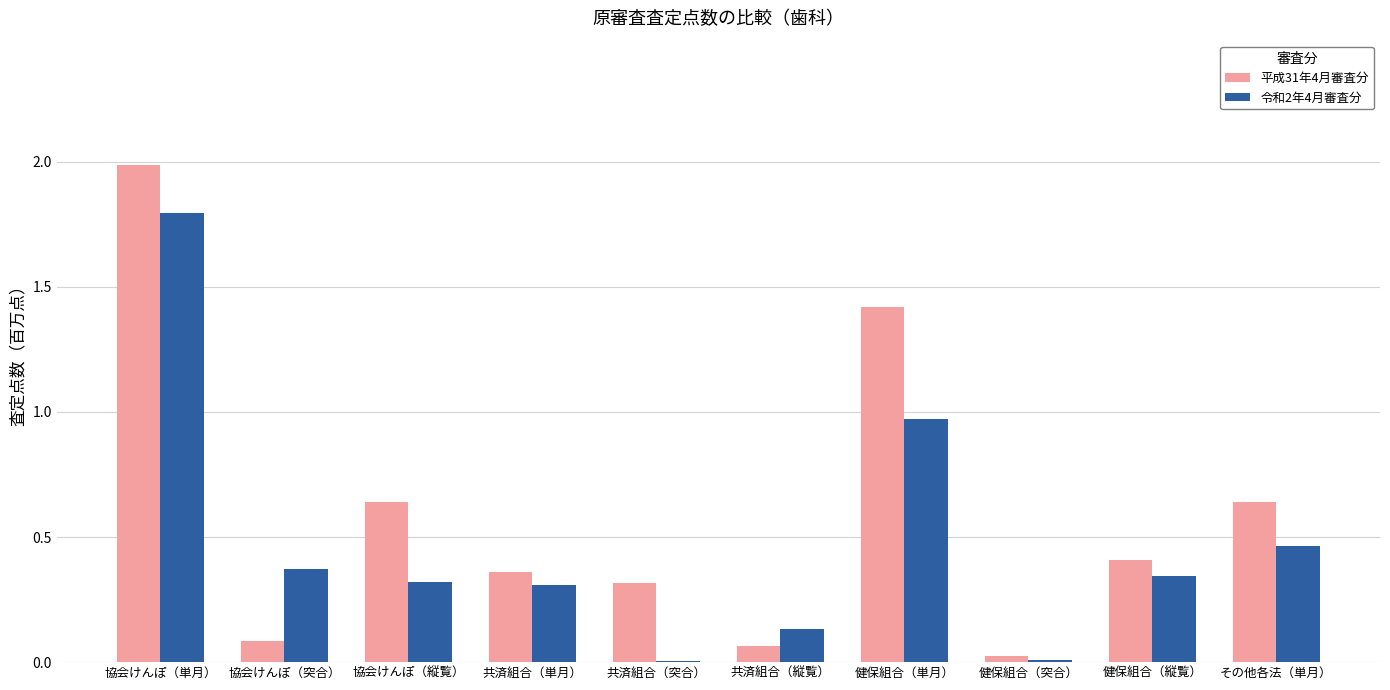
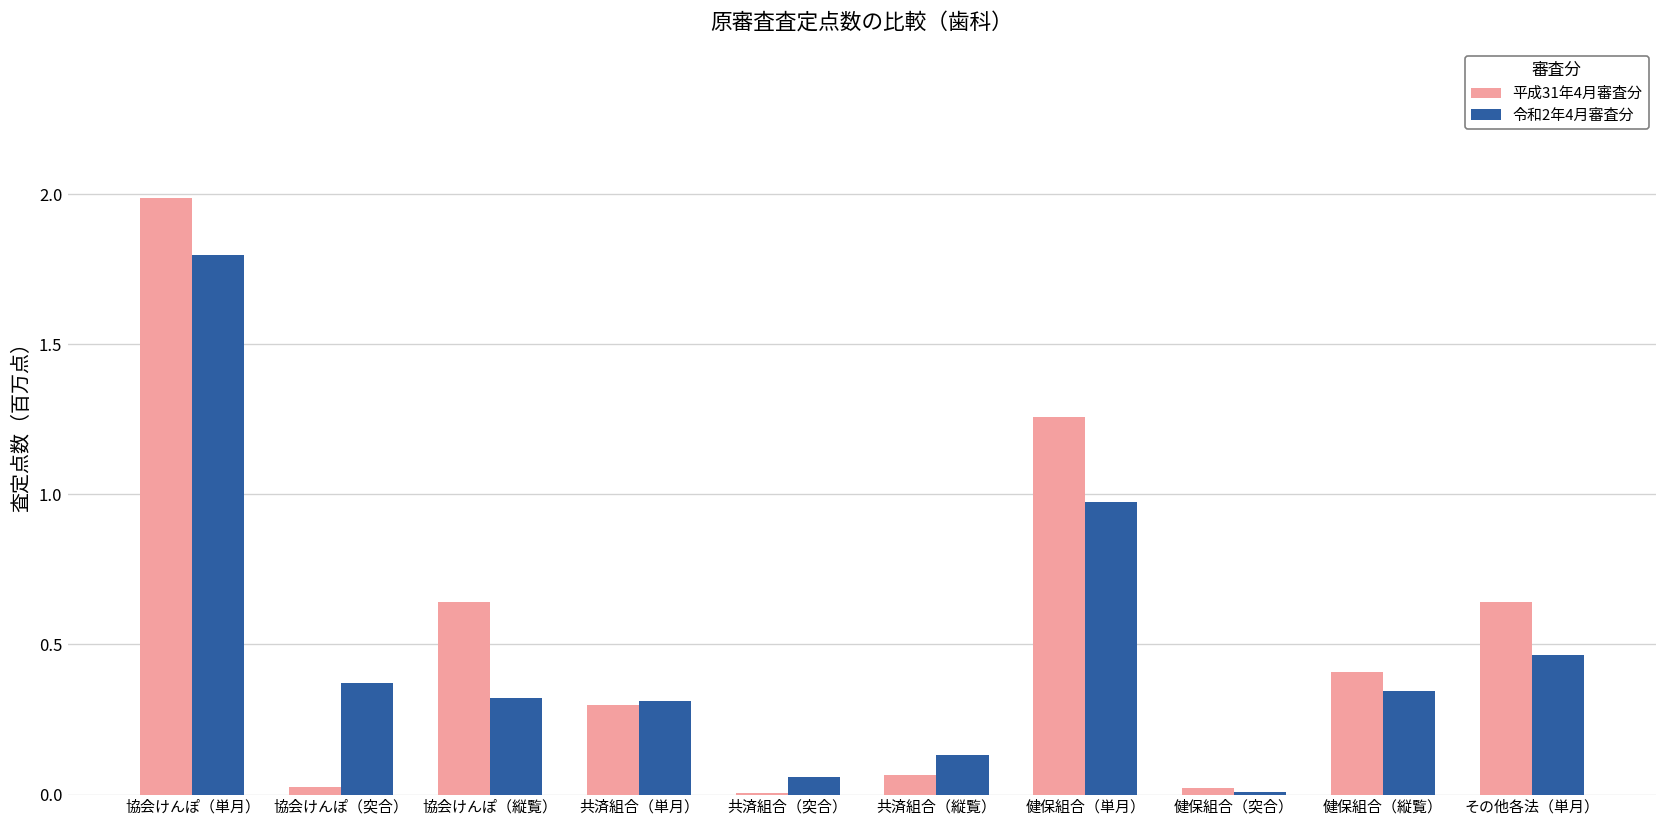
  {
    "平成31年4月審査分": {
      "協会けんぽ（単月）": 1.99,
-     "協会けんぽ（突合）": 0.08,
+     "協会けんぽ（突合）": 0.03,
      "協会けんぽ（縦覧）": 0.64,
-     "共済組合（単月）": 0.36,
-     "共済組合（突合）": 0.32,
+     "共済組合（単月）": 0.30,
+     "共済組合（突合）": 0.01,
      "共済組合（縦覧）": 0.07,
-     "健保組合（単月）": 1.42,
+     "健保組合（単月）": 1.26,
      "健保組合（突合）": 0.02,
      "健保組合（縦覧）": 0.41,
      "その他各法（単月）": 0.64
    },
    "令和2年4月審査分": {
      "協会けんぽ（単月）": 1.80,
      "協会けんぽ（突合）": 0.37,
      "協会けんぽ（縦覧）": 0.32,
      "共済組合（単月）": 0.31,
-     "共済組合（突合）": 0.00,
+     "共済組合（突合）": 0.06,
      "共済組合（縦覧）": 0.13,
      "健保組合（単月）": 0.97,
      "健保組合（縦覧）": 0.35,
      "その他各法（単月）": 0.47
    }
  }
